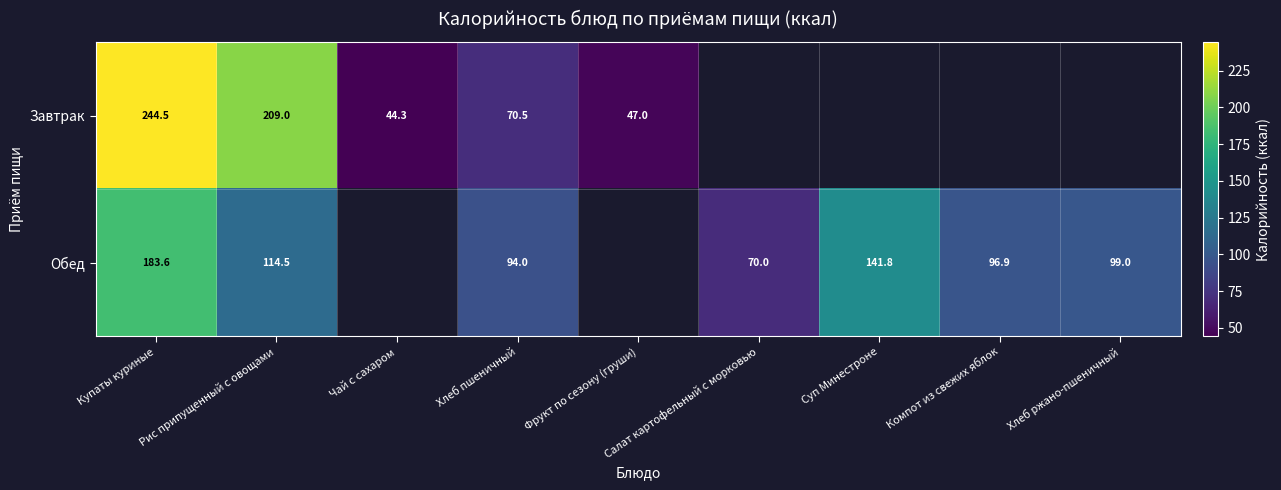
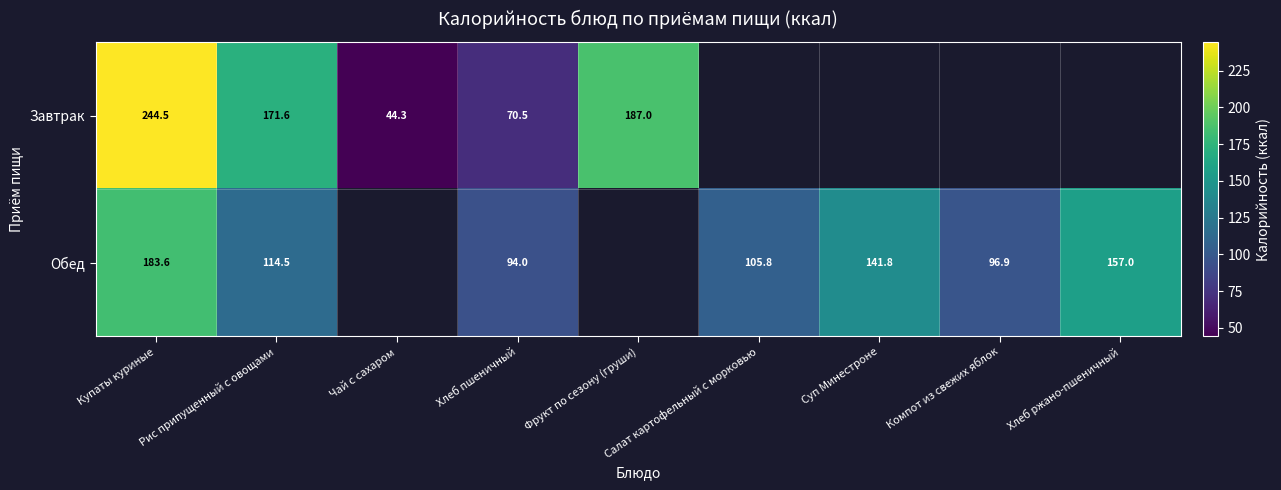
  {
    "Завтрак": {
      "Купаты куриные": 244.5,
-     "Рис припущенный с овощами": 209.0,
+     "Рис припущенный с овощами": 171.6,
      "Чай с сахаром": 44.3,
      "Хлеб пшеничный": 70.5,
-     "Фрукт по сезону (груши)": 47.0
+     "Фрукт по сезону (груши)": 187.0
    },
    "Обед": {
      "Купаты куриные": 183.6,
      "Рис припущенный с овощами": 114.5,
      "Хлеб пшеничный": 94.0,
-     "Салат картофельный с морковью": 70.0,
+     "Салат картофельный с морковью": 105.8,
      "Суп Минестроне": 141.8,
      "Компот из свежих яблок": 96.9,
-     "Хлеб ржано-пшеничный": 99.0
+     "Хлеб ржано-пшеничный": 157.0
    }
  }
